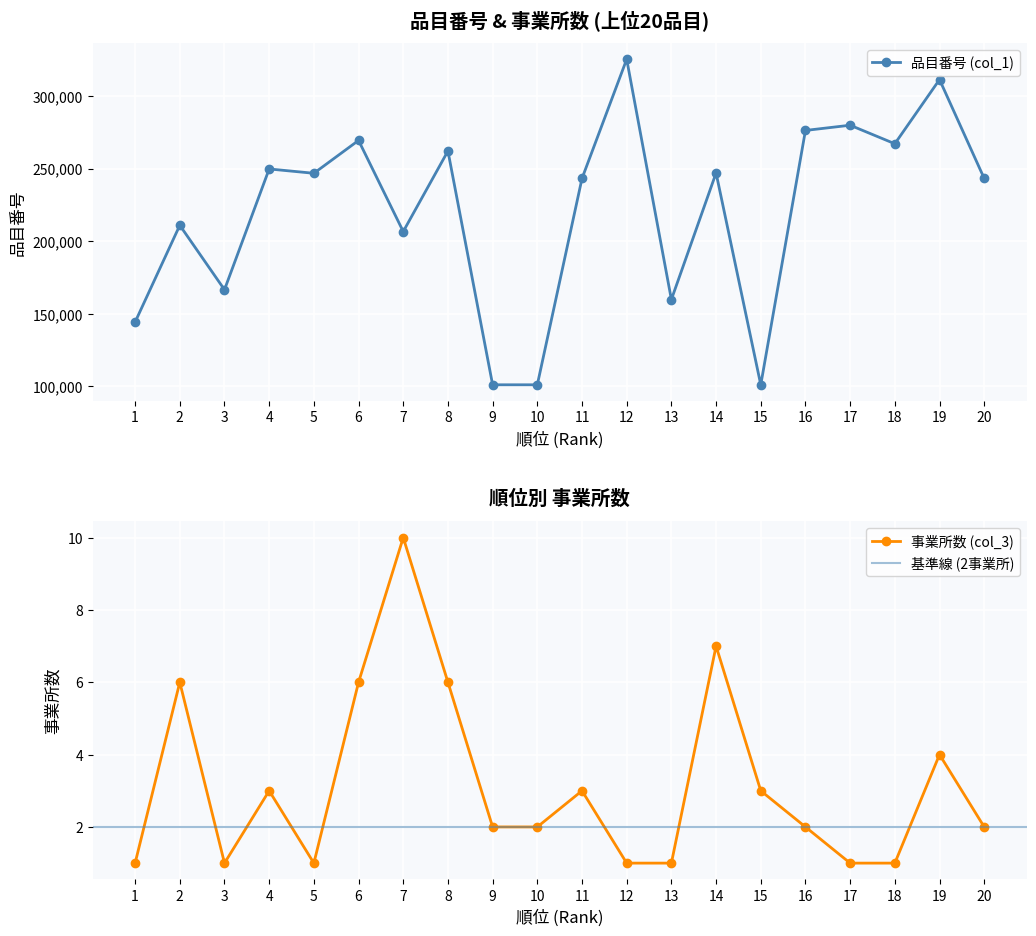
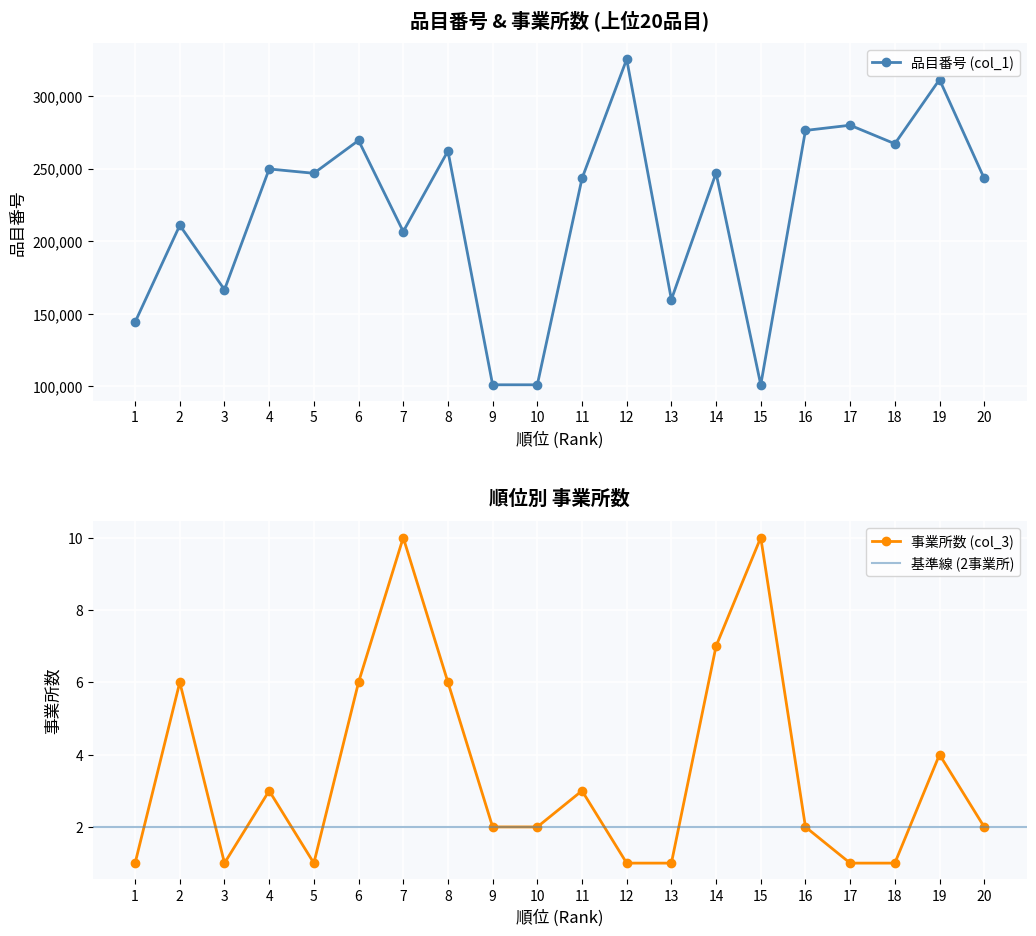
  {
    "品目番号 & 事業所数 (上位20品目)": {
      "1": "144,000",
      "2": "211,000",
      "3": "167,000",
      "4": "250,000",
      "5": "247,000",
      "6": "269,000",
      "7": "207,000",
      "8": "262,000",
      "9": "101,000",
      "10": "101,000",
      "11": "243,000",
      "12": "325,000",
      "13": "160,000",
      "14": "247,000",
      "15": "101,000",
      "16": "276,000",
      "17": "280,000",
      "18": "267,000",
      "19": "311,000",
      "20": "243,000"
    },
    "順位別 事業所数": {
      "1": "1",
      "2": "6",
      "3": "1",
      "4": "3",
      "5": "1",
      "6": "6",
      "7": "10",
      "8": "6",
      "9": "2",
      "10": "2",
      "11": "3",
      "12": "1",
      "13": "1",
      "14": "7",
-     "15": "3",
+     "15": "10",
      "16": "2",
      "17": "1",
      "18": "1",
      "19": "4",
      "20": "2"
    }
  }
